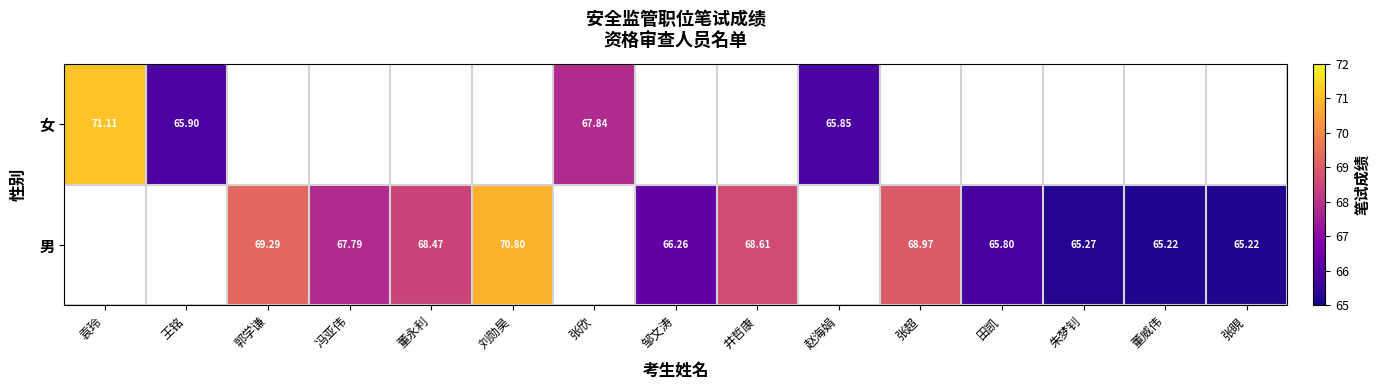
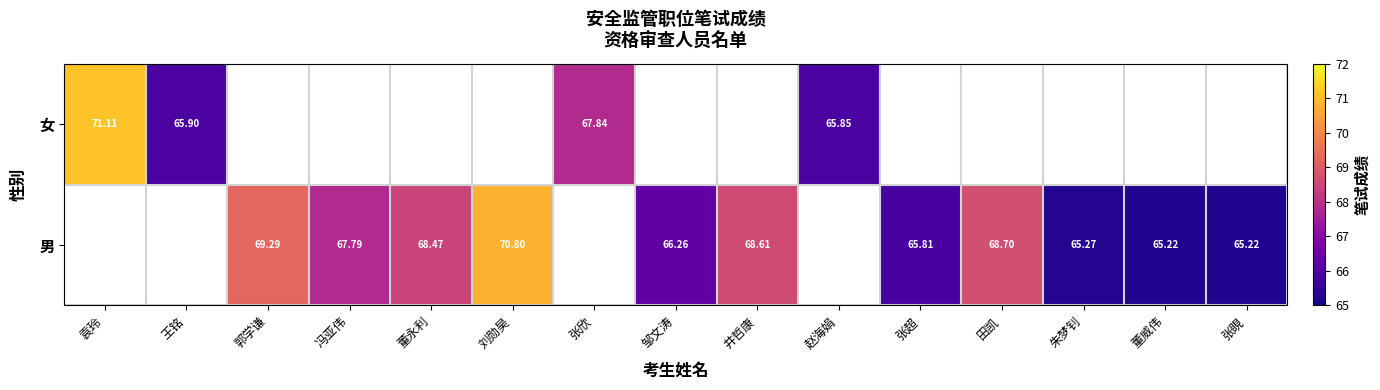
  {
    "女": {
      "袁玲": 71.11,
      "王铭": 65.90,
      "张欣": 67.84,
      "赵海娟": 65.85
    },
    "男": {
      "郭学谦": 69.29,
      "冯亚伟": 67.79,
      "董永利": 68.47,
      "刘勋昊": 70.80,
      "邹文涛": 66.26,
      "井哲康": 68.61,
-     "张超": 68.97,
-     "田凯": 65.80,
+     "张超": 65.81,
+     "田凯": 68.70,
      "朱梦钊": 65.27,
      "董威伟": 65.22,
      "张睍": 65.22
    }
  }
